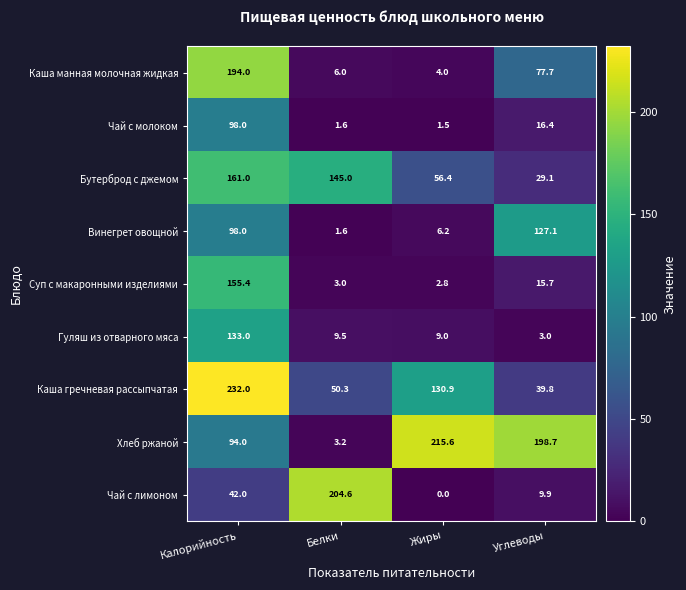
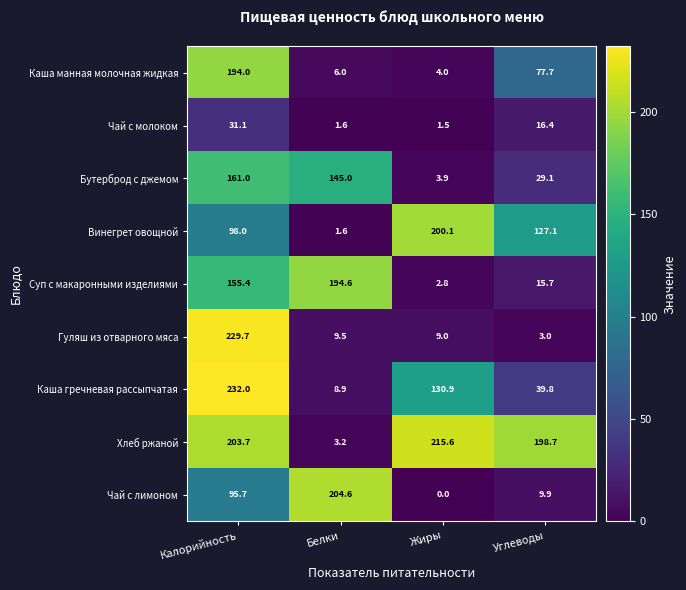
  {
    "Чай с молоком": {
-     "Калорийность": 98.0
+     "Калорийность": 31.1
    },
    "Бутерброд с джемом": {
-     "Жиры": 56.4
+     "Жиры": 3.9
    },
    "Винегрет овощной": {
-     "Жиры": 6.2
+     "Жиры": 200.1
    },
    "Суп с макаронными изделиями": {
-     "Белки": 3.0
+     "Белки": 194.6
    },
    "Гуляш из отварного мяса": {
-     "Калорийность": 133.0
+     "Калорийность": 229.7
    },
    "Каша гречневая рассыпчатая": {
-     "Белки": 50.3
+     "Белки": 8.9
    },
    "Хлеб ржаной": {
-     "Калорийность": 94.0
+     "Калорийность": 203.7
    },
    "Чай с лимоном": {
-     "Калорийность": 42.0
+     "Калорийность": 95.7
    }
  }
